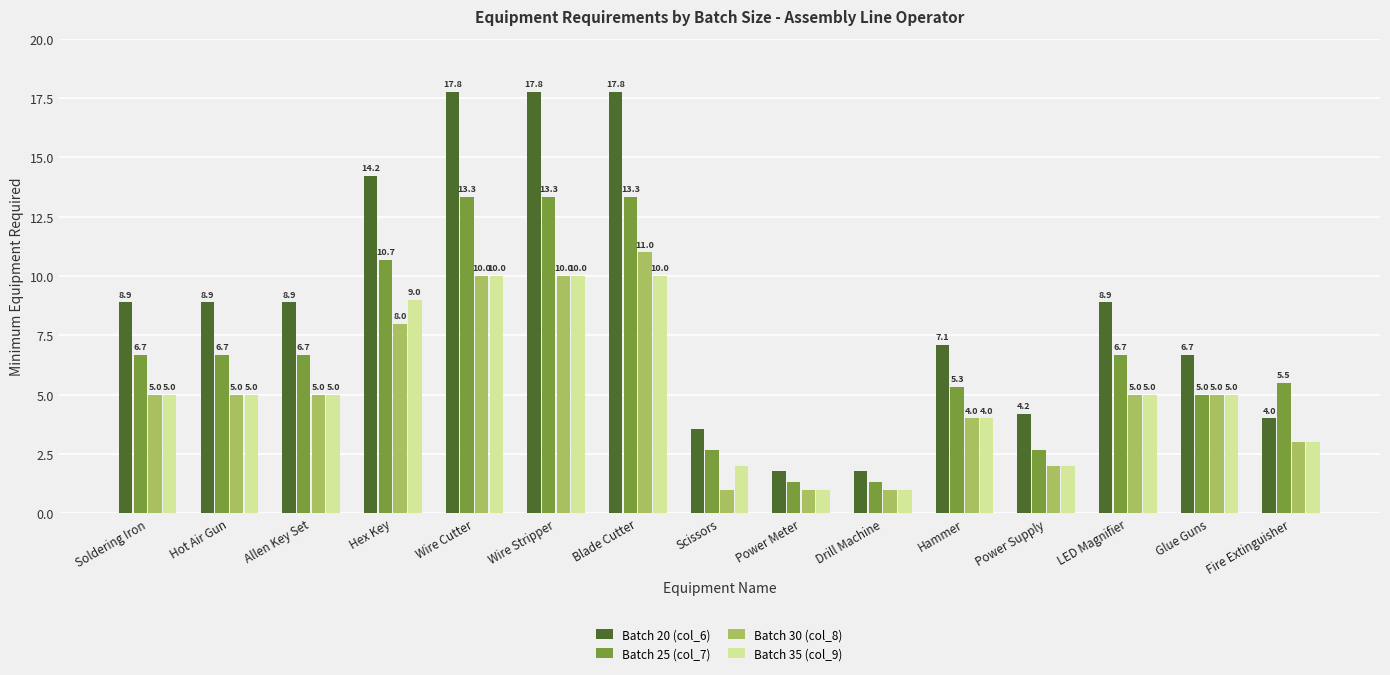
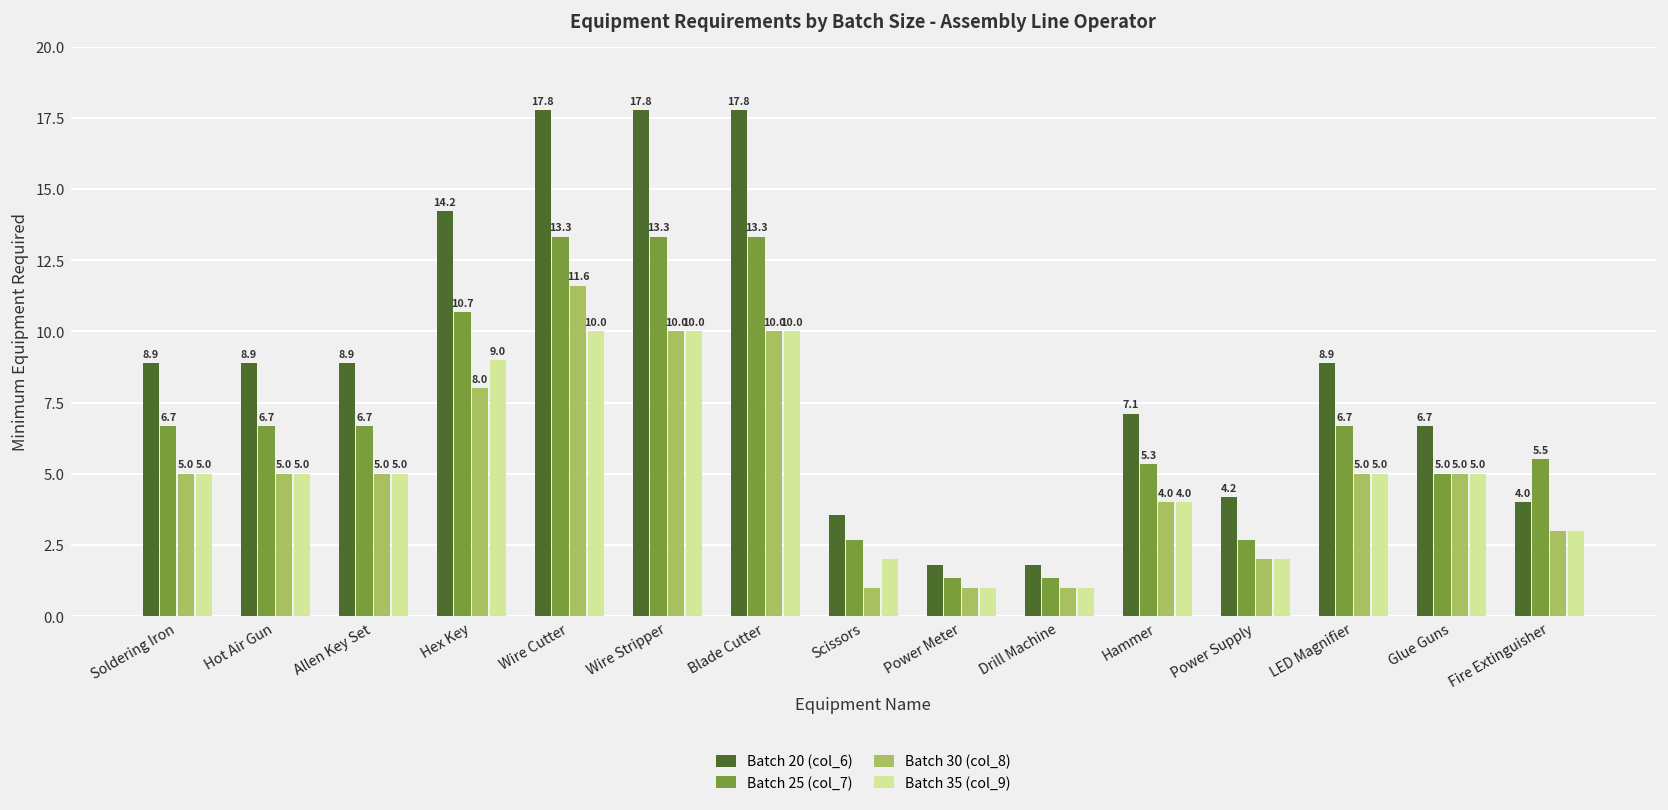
  {
    "Batch 20 (col_6)": {
      "Soldering Iron": 8.9,
      "Hot Air Gun": 8.9,
      "Allen Key Set": 8.9,
      "Hex Key": 14.2,
      "Wire Cutter": 17.8,
      "Wire Stripper": 17.8,
      "Blade Cutter": 17.8,
      "Hammer": 7.1,
      "Power Supply": 4.2,
      "LED Magnifier": 8.9,
      "Glue Guns": 6.7,
      "Fire Extinguisher": 4.0
    },
    "Batch 25 (col_7)": {
      "Soldering Iron": 6.7,
      "Hot Air Gun": 6.7,
      "Allen Key Set": 6.7,
      "Hex Key": 10.7,
      "Wire Cutter": 13.3,
      "Wire Stripper": 13.3,
      "Blade Cutter": 13.3,
      "Hammer": 5.3,
      "LED Magnifier": 6.7,
      "Glue Guns": 5.0,
      "Fire Extinguisher": 5.5
    },
    "Batch 30 (col_8)": {
      "Soldering Iron": 5.0,
      "Hot Air Gun": 5.0,
      "Allen Key Set": 5.0,
      "Hex Key": 8.0,
-     "Wire Cutter": 10.0,
-     "Blade Cutter": 11.0,
+     "Wire Cutter": 11.6,
+     "Blade Cutter": 10.0,
      "Hammer": 4.0,
      "LED Magnifier": 5.0,
      "Glue Guns": 5.0
    },
    "Batch 35 (col_9)": {
      "Soldering Iron": 5.0,
      "Hot Air Gun": 5.0,
      "Allen Key Set": 5.0,
      "Hex Key": 9.0,
      "Blade Cutter": 10.0,
      "Hammer": 4.0,
      "LED Magnifier": 5.0,
      "Glue Guns": 5.0
    }
  }
